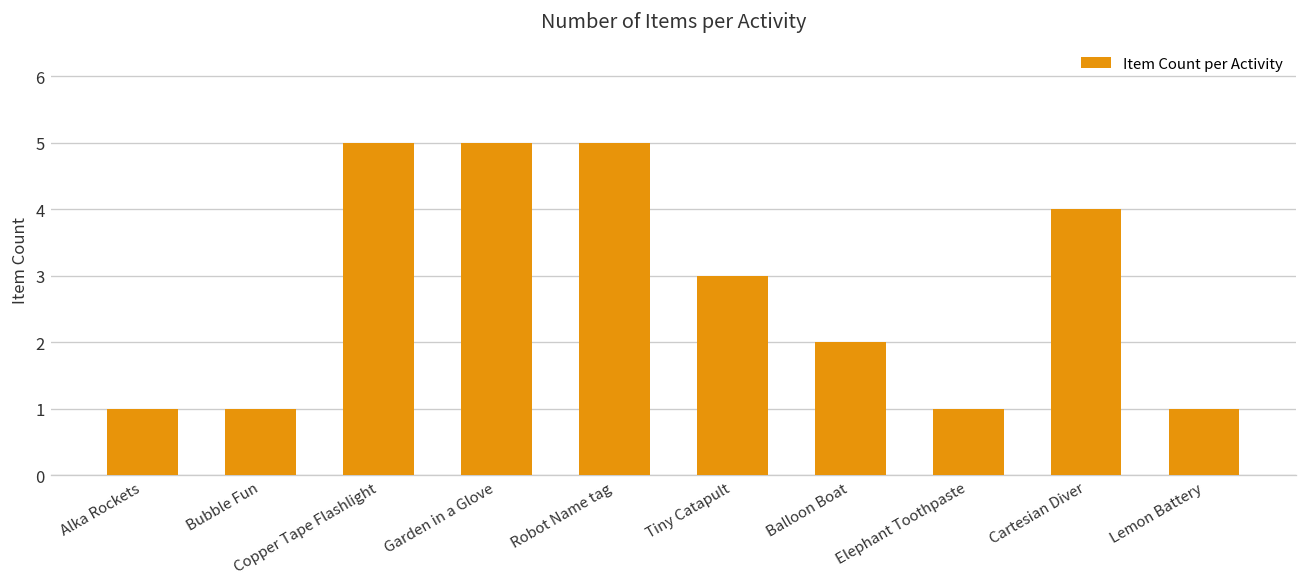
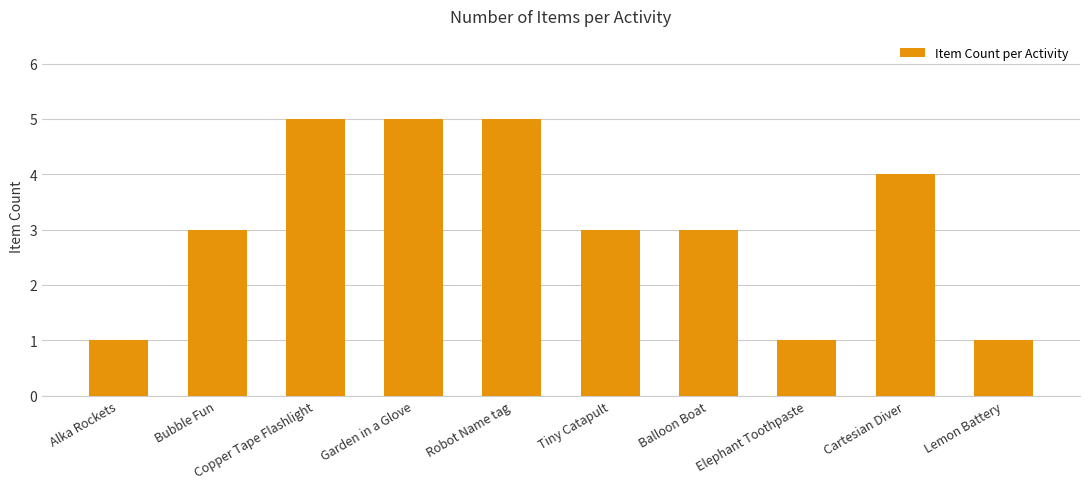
  {
    "Alka Rockets": 1,
-   "Bubble Fun": 1,
+   "Bubble Fun": 3,
    "Copper Tape Flashlight": 5,
    "Garden in a Glove": 5,
    "Robot Name tag": 5,
    "Tiny Catapult": 3,
-   "Balloon Boat": 2,
+   "Balloon Boat": 3,
    "Elephant Toothpaste": 1,
    "Cartesian Diver": 4,
    "Lemon Battery": 1
  }
